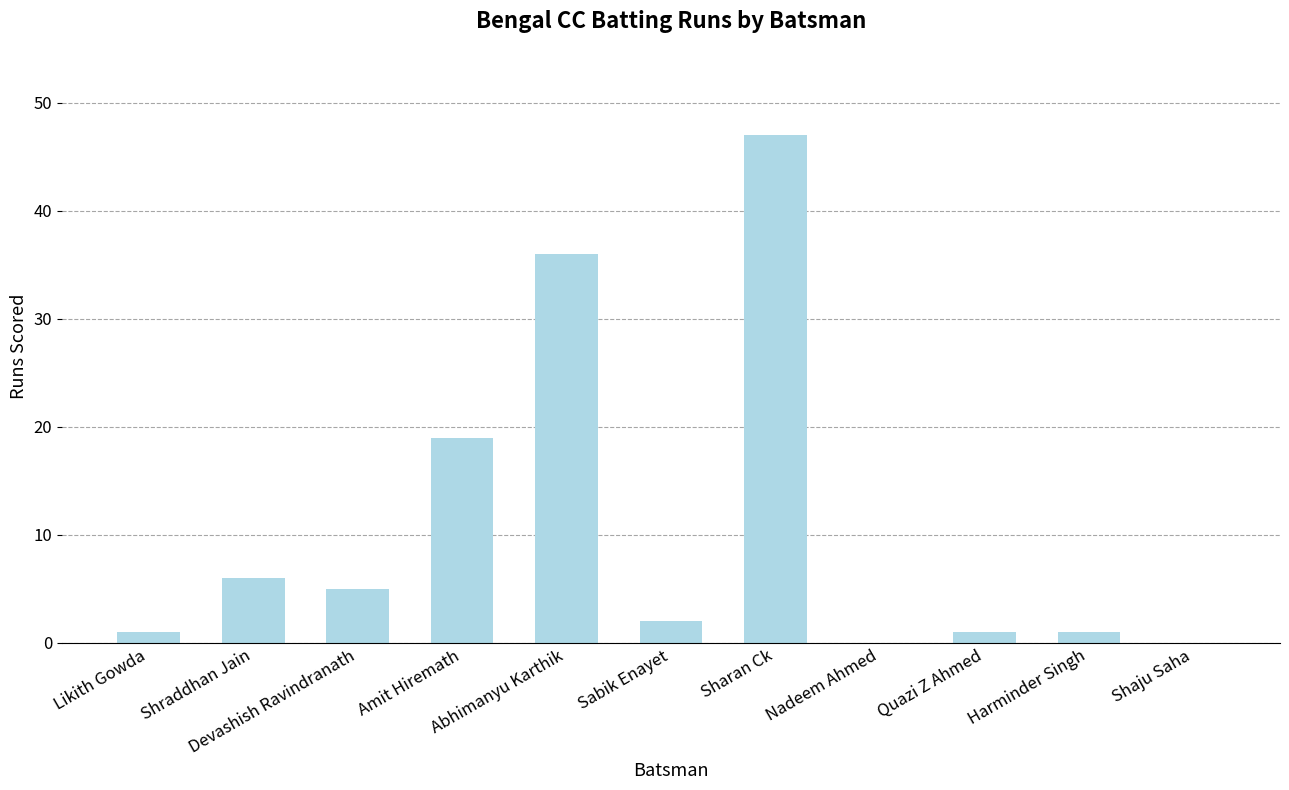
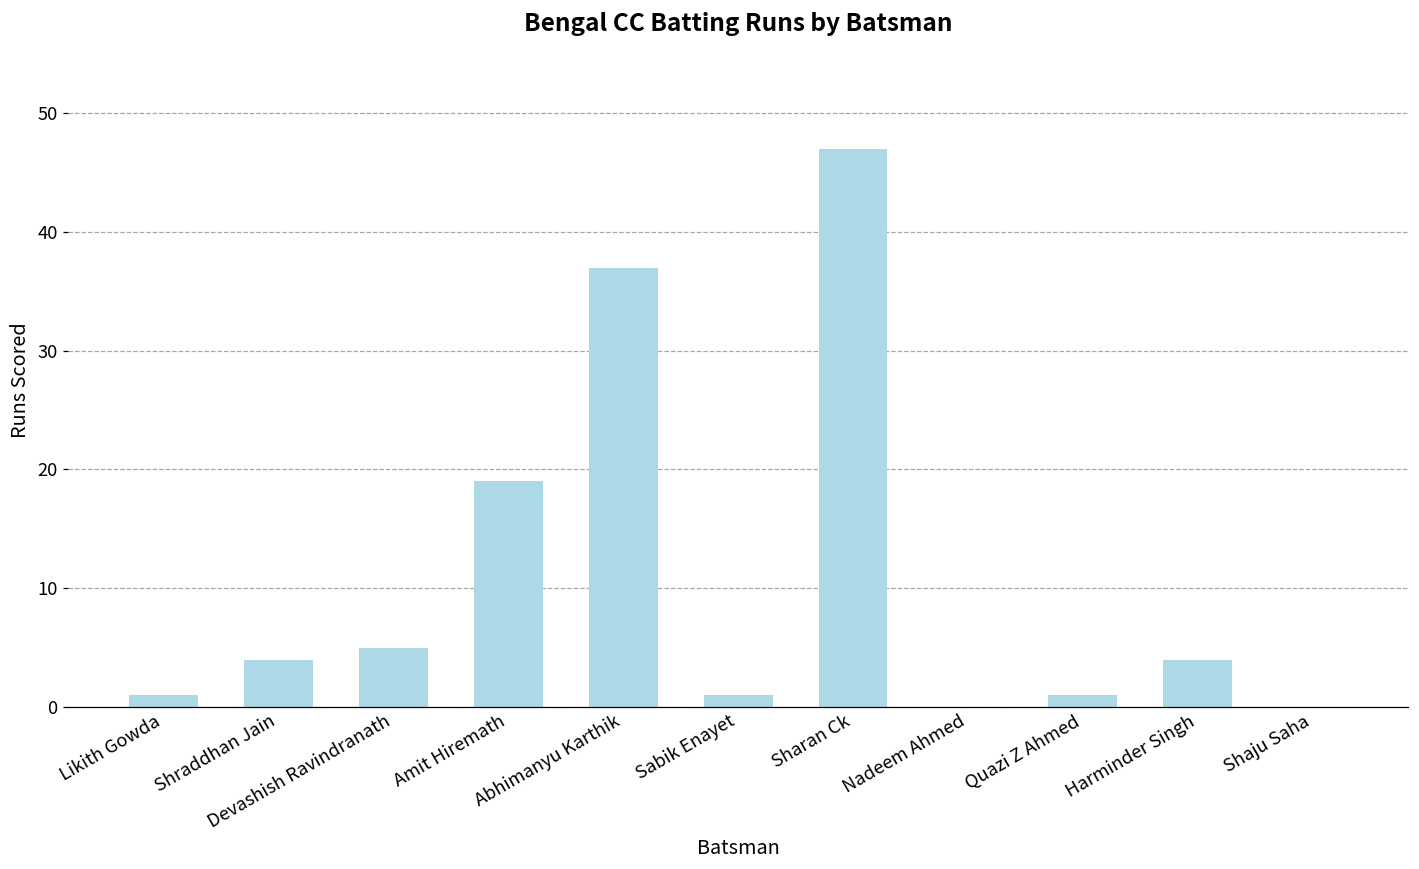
  {
    "Likith Gowda": 1,
-   "Shraddhan Jain": 6,
+   "Shraddhan Jain": 4,
    "Devashish Ravindranath": 5,
    "Amit Hiremath": 19,
-   "Abhimanyu Karthik": 36,
-   "Sabik Enayet": 2,
+   "Abhimanyu Karthik": 37,
+   "Sabik Enayet": 1,
    "Sharan Ck": 47,
    "Nadeem Ahmed": 0,
    "Quazi Z Ahmed": 1,
-   "Harminder Singh": 1,
+   "Harminder Singh": 4,
    "Shaju Saha": 0
  }
